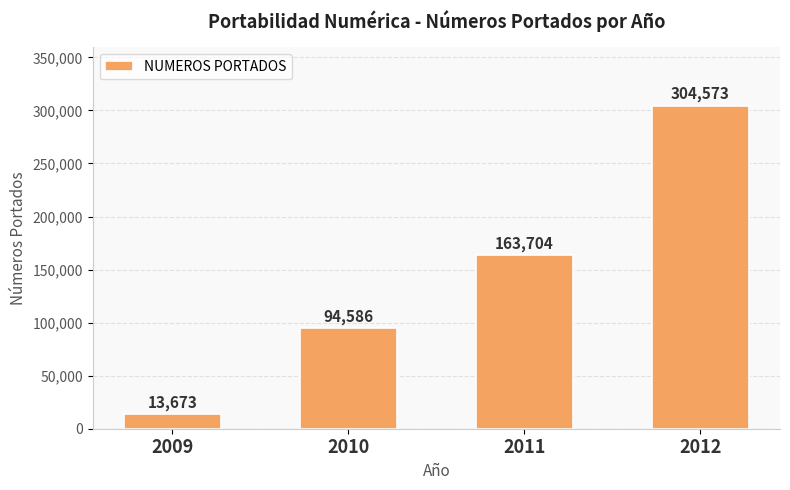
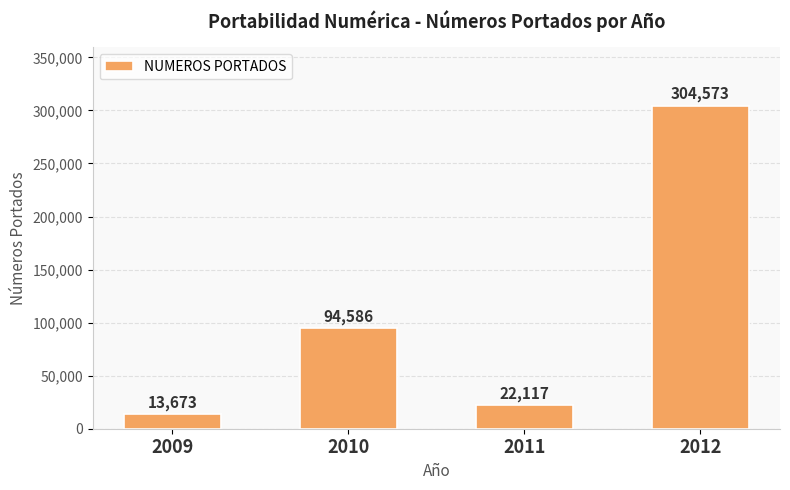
  {
    "2009": "13,673",
    "2010": "94,586",
-   "2011": "163,704",
+   "2011": "22,117",
    "2012": "304,573"
  }
